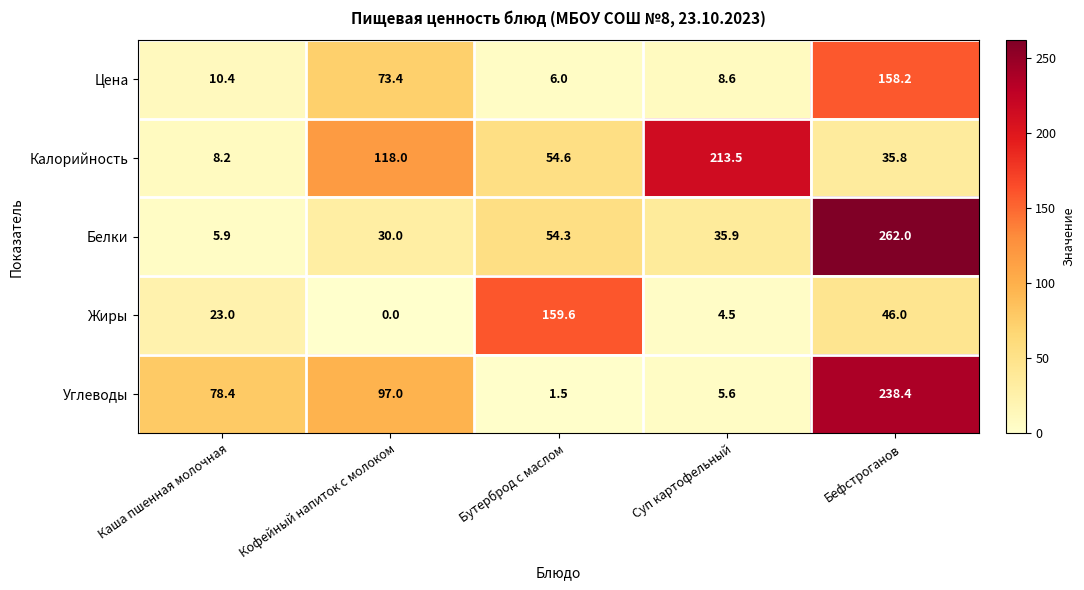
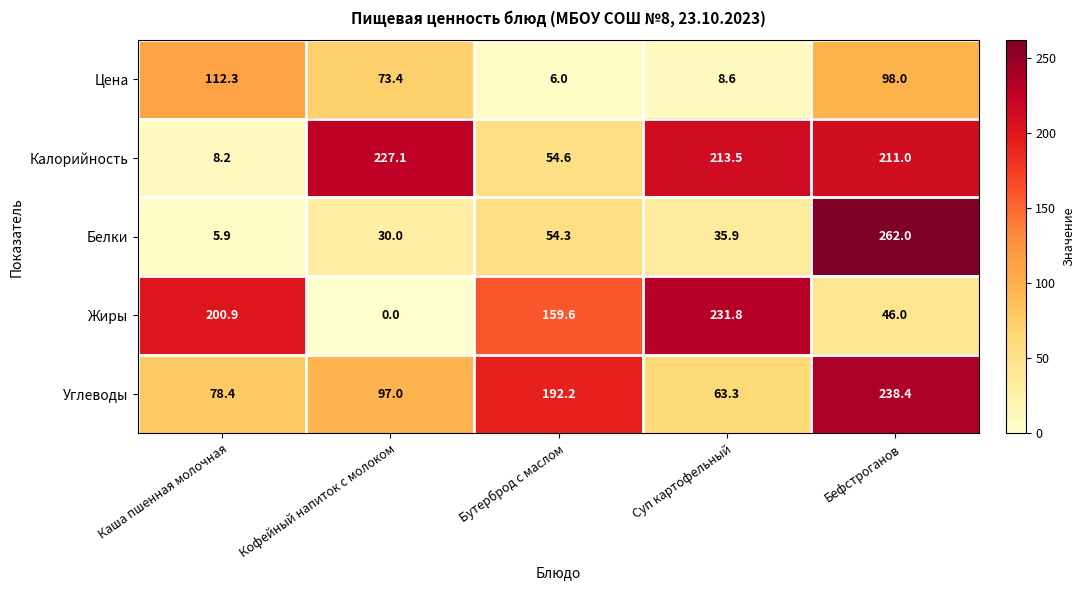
  {
    "Цена": {
-     "Каша пшенная молочная": 10.4,
+     "Каша пшенная молочная": 112.3,
      "Кофейный напиток с молоком": 73.4,
      "Бутерброд с маслом": 6.0,
      "Суп картофельный": 8.6,
-     "Бефстроганов": 158.2
+     "Бефстроганов": 98.0
    },
    "Калорийность": {
      "Каша пшенная молочная": 8.2,
-     "Кофейный напиток с молоком": 118.0,
+     "Кофейный напиток с молоком": 227.1,
      "Бутерброд с маслом": 54.6,
      "Суп картофельный": 213.5,
-     "Бефстроганов": 35.8
+     "Бефстроганов": 211.0
    },
    "Белки": {
      "Каша пшенная молочная": 5.9,
      "Кофейный напиток с молоком": 30.0,
      "Бутерброд с маслом": 54.3,
      "Суп картофельный": 35.9,
      "Бефстроганов": 262.0
    },
    "Жиры": {
-     "Каша пшенная молочная": 23.0,
+     "Каша пшенная молочная": 200.9,
      "Кофейный напиток с молоком": 0.0,
      "Бутерброд с маслом": 159.6,
-     "Суп картофельный": 4.5,
+     "Суп картофельный": 231.8,
      "Бефстроганов": 46.0
    },
    "Углеводы": {
      "Каша пшенная молочная": 78.4,
      "Кофейный напиток с молоком": 97.0,
-     "Бутерброд с маслом": 1.5,
-     "Суп картофельный": 5.6,
+     "Бутерброд с маслом": 192.2,
+     "Суп картофельный": 63.3,
      "Бефстроганов": 238.4
    }
  }
